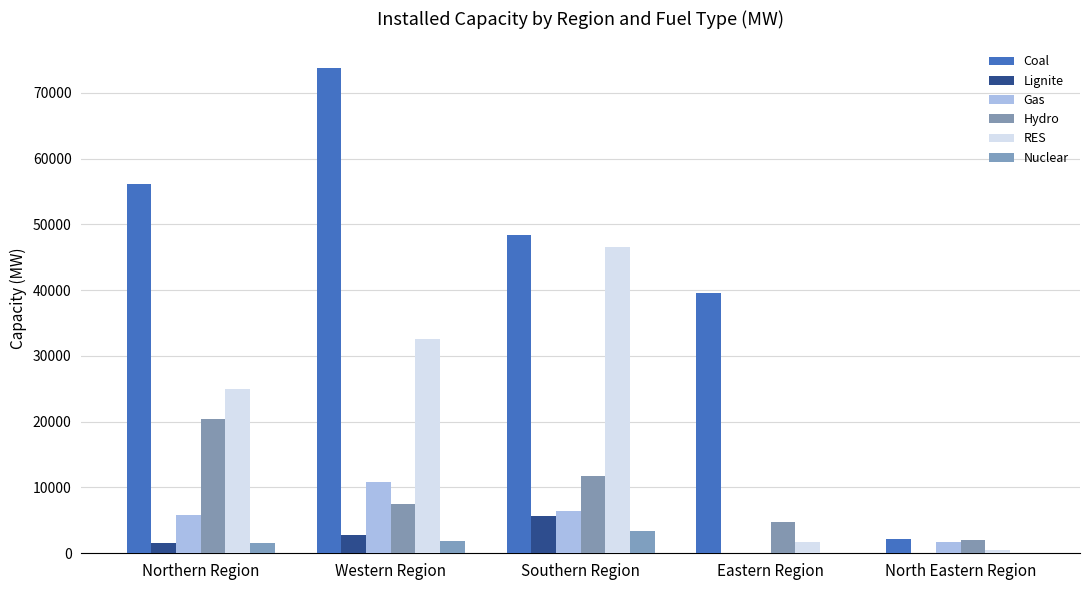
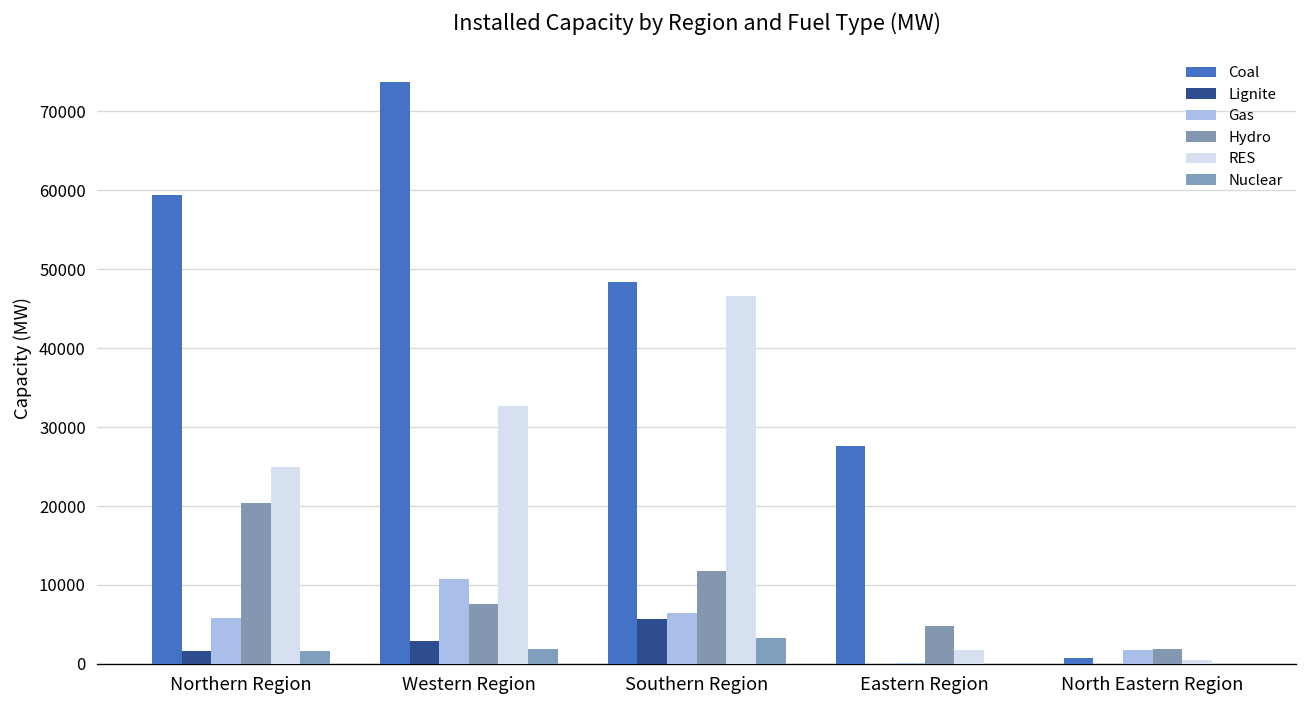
  {
    "Coal": {
-     "Northern Region": 56000,
+     "Northern Region": 59000,
      "Western Region": 74000,
      "Southern Region": 48000,
-     "Eastern Region": 40000,
-     "North Eastern Region": 2000
+     "Eastern Region": 28000,
+     "North Eastern Region": 1000
    },
    "Lignite": {
      "Northern Region": 2000,
      "Western Region": 3000,
      "Southern Region": 6000,
      "Eastern Region": 0,
      "North Eastern Region": 0
    }
  }
